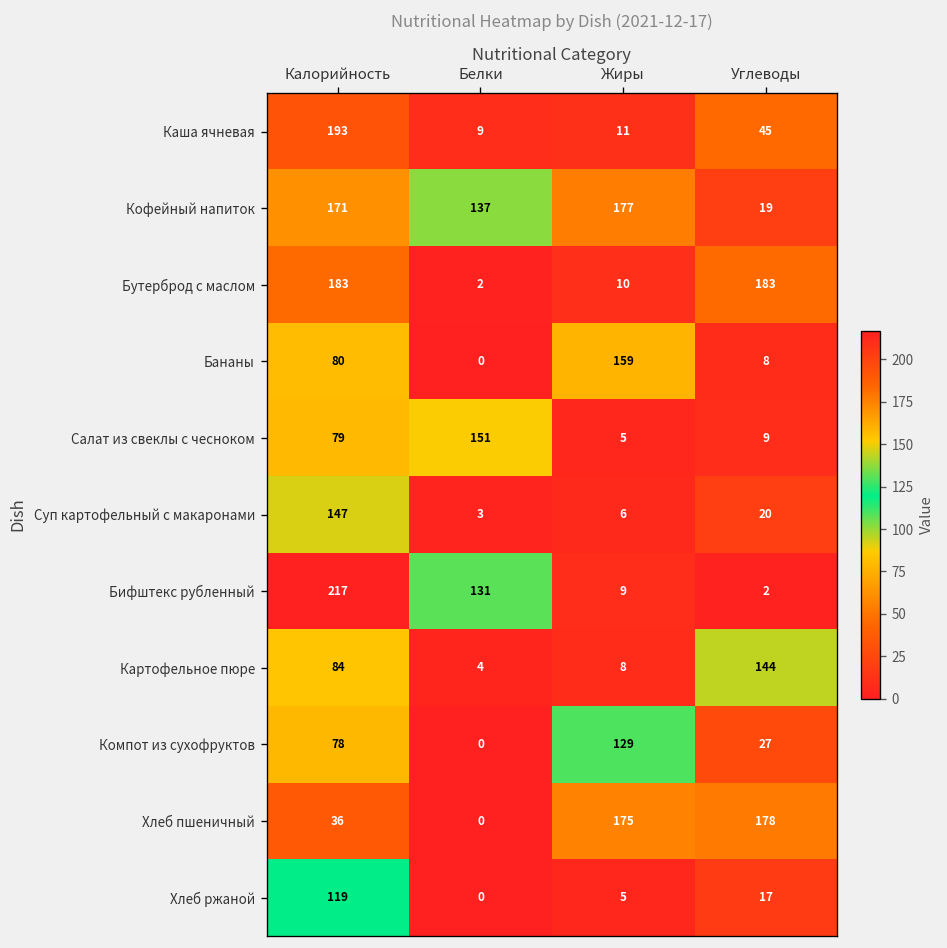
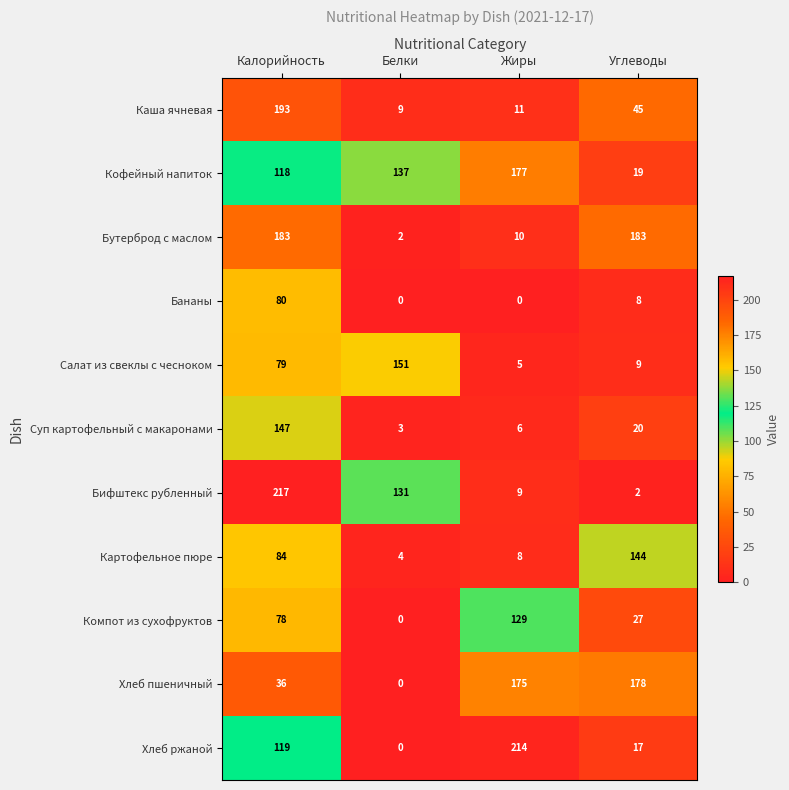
  {
    "Каша ячневая": {
      "Калорийность": 193,
      "Белки": 9,
      "Жиры": 11,
      "Углеводы": 45
    },
    "Кофейный напиток": {
-     "Калорийность": 171,
+     "Калорийность": 118,
      "Белки": 137,
      "Жиры": 177,
      "Углеводы": 19
    },
    "Бутерброд с маслом": {
      "Калорийность": 183,
      "Белки": 2,
      "Жиры": 10,
      "Углеводы": 183
    },
    "Бананы": {
      "Калорийность": 80,
      "Белки": 0,
-     "Жиры": 159,
+     "Жиры": 0,
      "Углеводы": 8
    },
    "Салат из свеклы с чесноком": {
      "Калорийность": 79,
      "Белки": 151,
      "Жиры": 5,
      "Углеводы": 9
    },
    "Суп картофельный с макаронами": {
      "Калорийность": 147,
      "Белки": 3,
      "Жиры": 6,
      "Углеводы": 20
    },
    "Бифштекс рубленный": {
      "Калорийность": 217,
      "Белки": 131,
      "Жиры": 9,
      "Углеводы": 2
    },
    "Картофельное пюре": {
      "Калорийность": 84,
      "Белки": 4,
      "Жиры": 8,
      "Углеводы": 144
    },
    "Компот из сухофруктов": {
      "Калорийность": 78,
      "Белки": 0,
      "Жиры": 129,
      "Углеводы": 27
    },
    "Хлеб пшеничный": {
      "Калорийность": 36,
      "Белки": 0,
      "Жиры": 175,
      "Углеводы": 178
    },
    "Хлеб ржаной": {
      "Калорийность": 119,
      "Белки": 0,
-     "Жиры": 5,
+     "Жиры": 214,
      "Углеводы": 17
    }
  }
